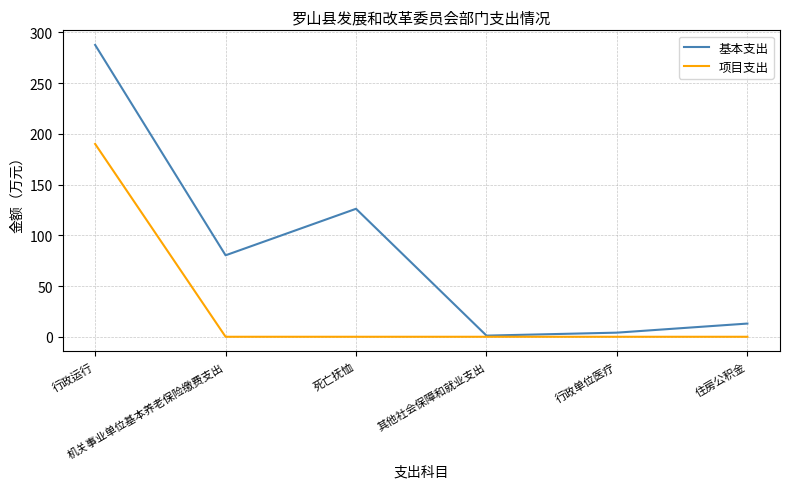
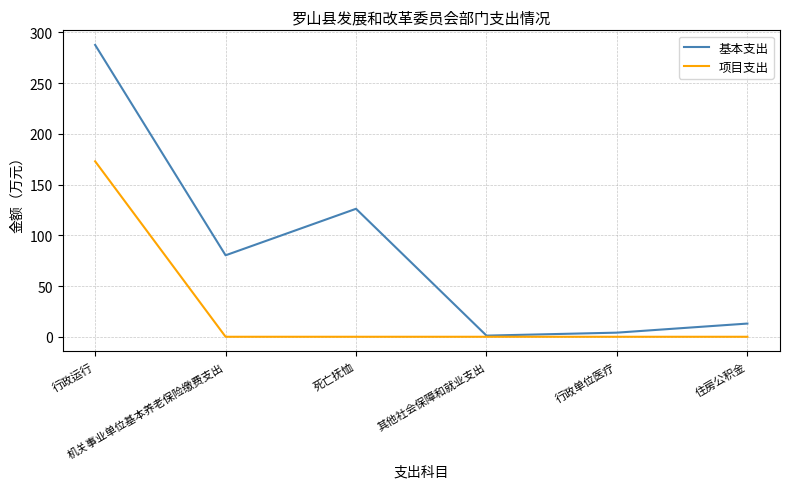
  {
    "基本支出": {
      "行政运行": 288,
      "机关事业单位基本养老保险缴费支出": 80,
      "死亡抚恤": 126,
      "行政单位医疗": 4,
      "住房公积金": 13
    },
    "项目支出": {
-     "行政运行": 190,
+     "行政运行": 173,
      "机关事业单位基本养老保险缴费支出": 0,
      "死亡抚恤": 0,
      "行政单位医疗": 0,
      "住房公积金": 0
    }
  }
